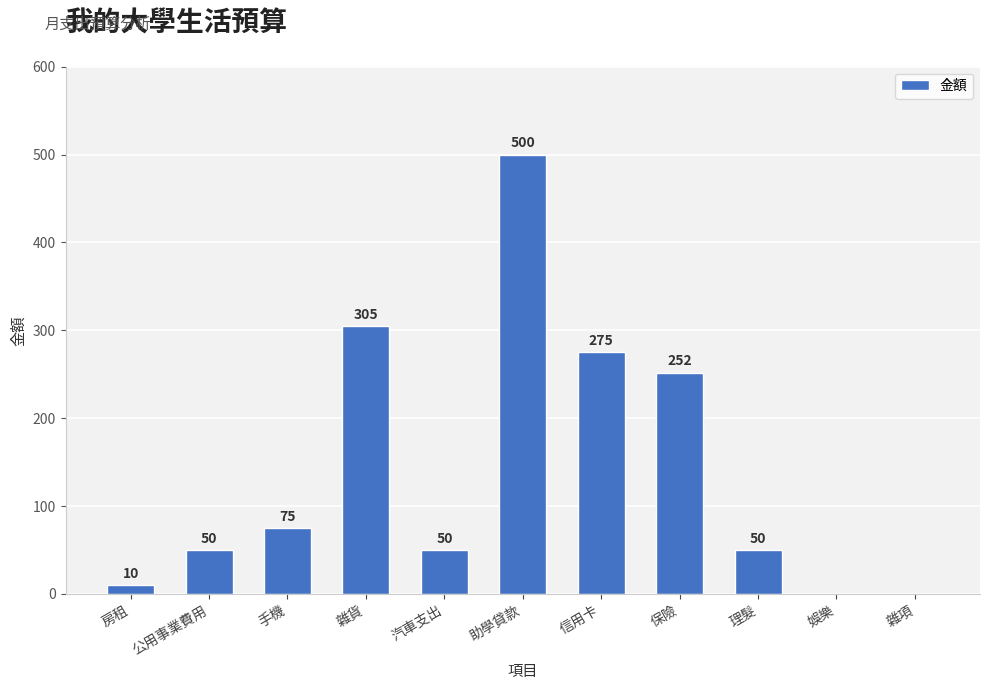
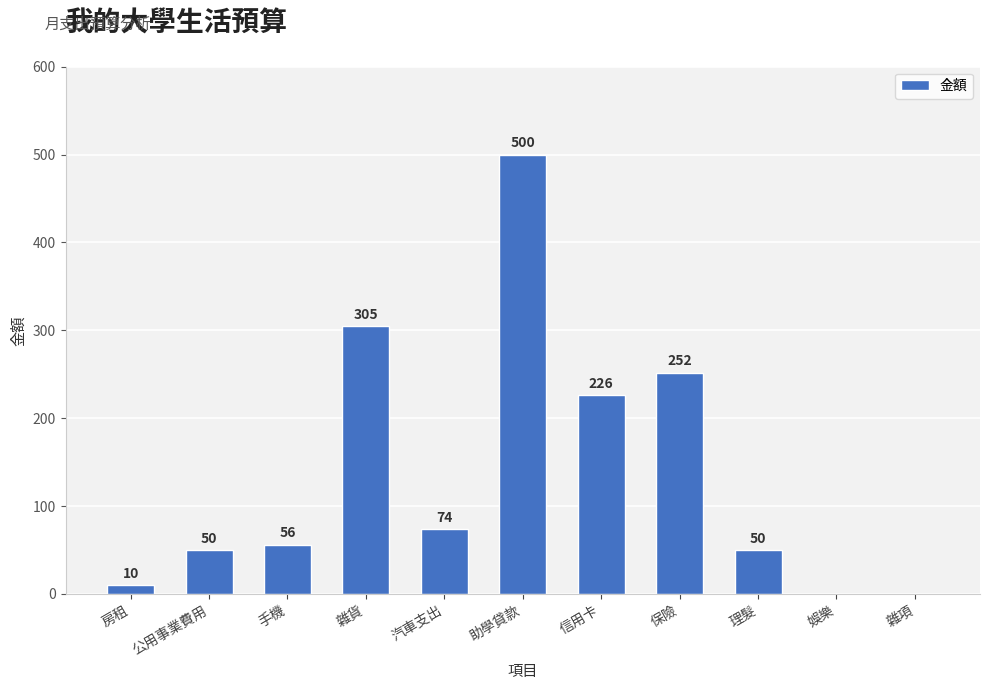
  {
    "房租": 10,
    "公用事業費用": 50,
-   "手機": 75,
+   "手機": 56,
    "雜貨": 305,
-   "汽車支出": 50,
+   "汽車支出": 74,
    "助學貸款": 500,
-   "信用卡": 275,
+   "信用卡": 226,
    "保險": 252,
    "理髮": 50
  }
